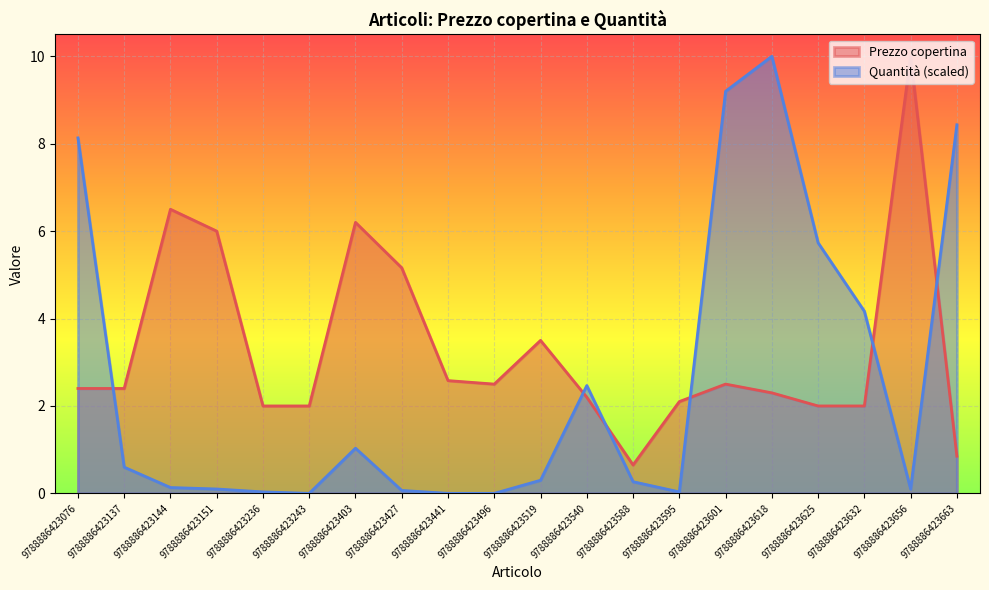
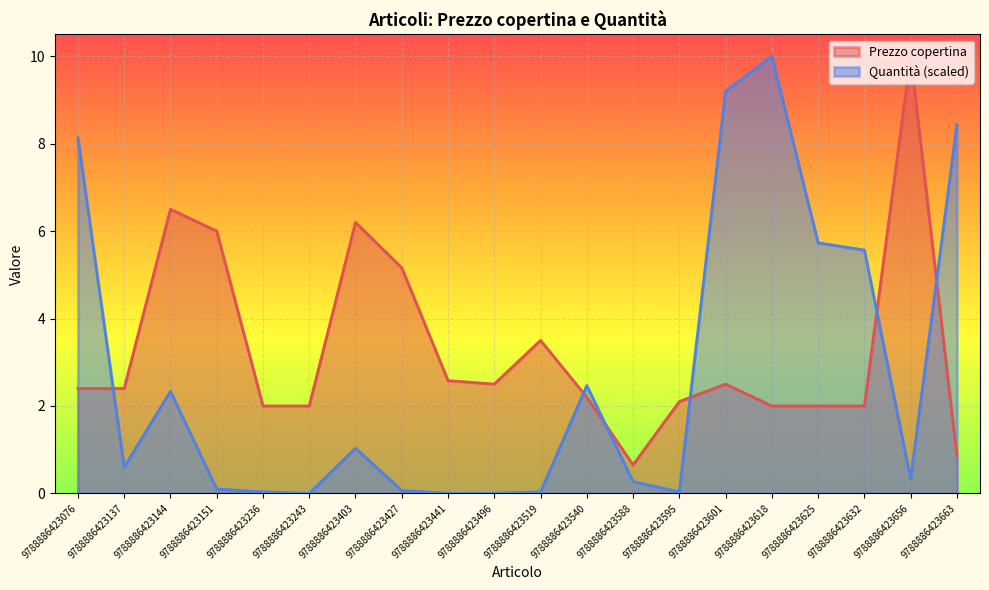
  {
    "Prezzo copertina": {
      "9788886423076": 2.4,
      "9788886423137": 2.4,
      "9788886423144": 6.5,
      "9788886423151": 6.0,
      "9788886423236": 2.0,
      "9788886423243": 2.0,
      "9788886423403": 6.2,
      "9788886423427": 5.2,
      "9788886423441": 2.6,
      "9788886423496": 2.5,
      "9788886423519": 3.5,
      "9788886423540": 2.2,
      "9788886423588": 0.7,
      "9788886423595": 2.1,
      "9788886423601": 2.5,
-     "9788886423618": 2.3,
+     "9788886423618": 2.0,
      "9788886423625": 2.0,
      "9788886423632": 2.0,
      "9788886423663": 0.9
    },
    "Quantità (scaled)": {
      "9788886423076": 8.1,
      "9788886423137": 0.6,
-     "9788886423144": 0.1,
+     "9788886423144": 2.3,
      "9788886423151": 0.1,
      "9788886423236": 0.0,
      "9788886423243": 0.0,
      "9788886423403": 1.0,
      "9788886423427": 0.1,
      "9788886423441": 0.0,
      "9788886423496": 0.0,
-     "9788886423519": 0.3,
+     "9788886423519": 0.0,
      "9788886423540": 2.5,
      "9788886423588": 0.3,
      "9788886423595": 0.0,
      "9788886423601": 9.2,
      "9788886423618": 10.0,
      "9788886423625": 5.7,
-     "9788886423632": 4.2,
-     "9788886423656": 0.1,
+     "9788886423632": 5.6,
+     "9788886423656": 0.3,
      "9788886423663": 8.4
    }
  }
